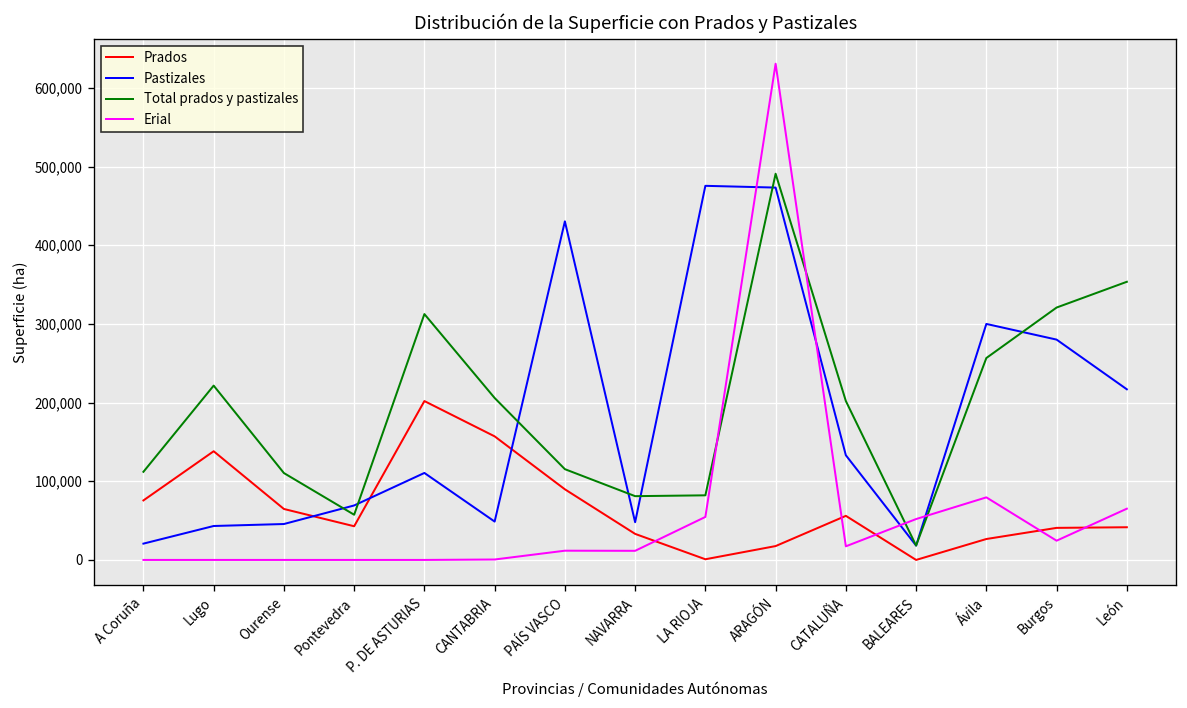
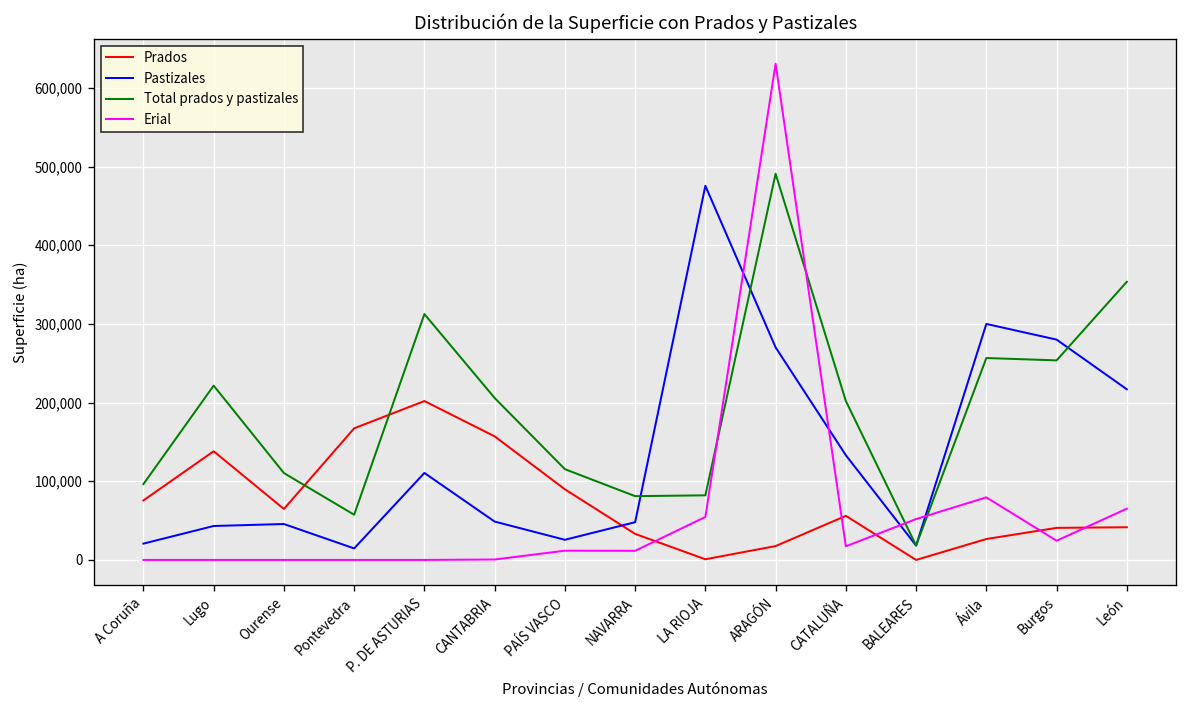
  {
    "Prados": {
      "A Coruña": "80,000",
      "Lugo": "140,000",
      "Ourense": "60,000",
-     "Pontevedra": "40,000",
+     "Pontevedra": "170,000",
      "P. DE ASTURIAS": "200,000",
      "CANTABRIA": "160,000",
      "PAÍS VASCO": "90,000",
      "NAVARRA": "30,000",
      "LA RIOJA": "0",
      "ARAGÓN": "20,000",
      "CATALUÑA": "60,000",
      "BALEARES": "0",
      "Ávila": "30,000",
      "Burgos": "40,000",
      "León": "40,000"
    },
    "Pastizales": {
      "A Coruña": "20,000",
      "Lugo": "40,000",
      "Ourense": "50,000",
-     "Pontevedra": "70,000",
+     "Pontevedra": "10,000",
      "P. DE ASTURIAS": "110,000",
      "CANTABRIA": "50,000",
-     "PAÍS VASCO": "430,000",
+     "PAÍS VASCO": "30,000",
      "NAVARRA": "50,000",
      "LA RIOJA": "480,000",
-     "ARAGÓN": "470,000",
+     "ARAGÓN": "270,000",
      "CATALUÑA": "130,000",
      "Ávila": "300,000",
      "Burgos": "280,000",
      "León": "220,000"
    },
    "Total prados y pastizales": {
-     "A Coruña": "110,000",
+     "A Coruña": "100,000",
      "Lugo": "220,000",
      "Ourense": "110,000",
      "Pontevedra": "60,000",
      "P. DE ASTURIAS": "310,000",
      "CANTABRIA": "210,000",
      "PAÍS VASCO": "120,000",
      "NAVARRA": "80,000",
      "LA RIOJA": "80,000",
      "ARAGÓN": "490,000",
      "CATALUÑA": "200,000",
      "Ávila": "260,000",
-     "Burgos": "320,000",
+     "Burgos": "250,000",
      "León": "350,000"
    },
    "Erial": {
      "A Coruña": "0",
      "Lugo": "0",
      "Ourense": "0",
      "Pontevedra": "0",
      "P. DE ASTURIAS": "0",
      "CANTABRIA": "0",
      "PAÍS VASCO": "10,000",
      "NAVARRA": "10,000",
      "LA RIOJA": "50,000",
      "ARAGÓN": "630,000",
      "CATALUÑA": "20,000",
      "BALEARES": "50,000",
      "Ávila": "80,000",
      "Burgos": "20,000",
      "León": "70,000"
    }
  }
